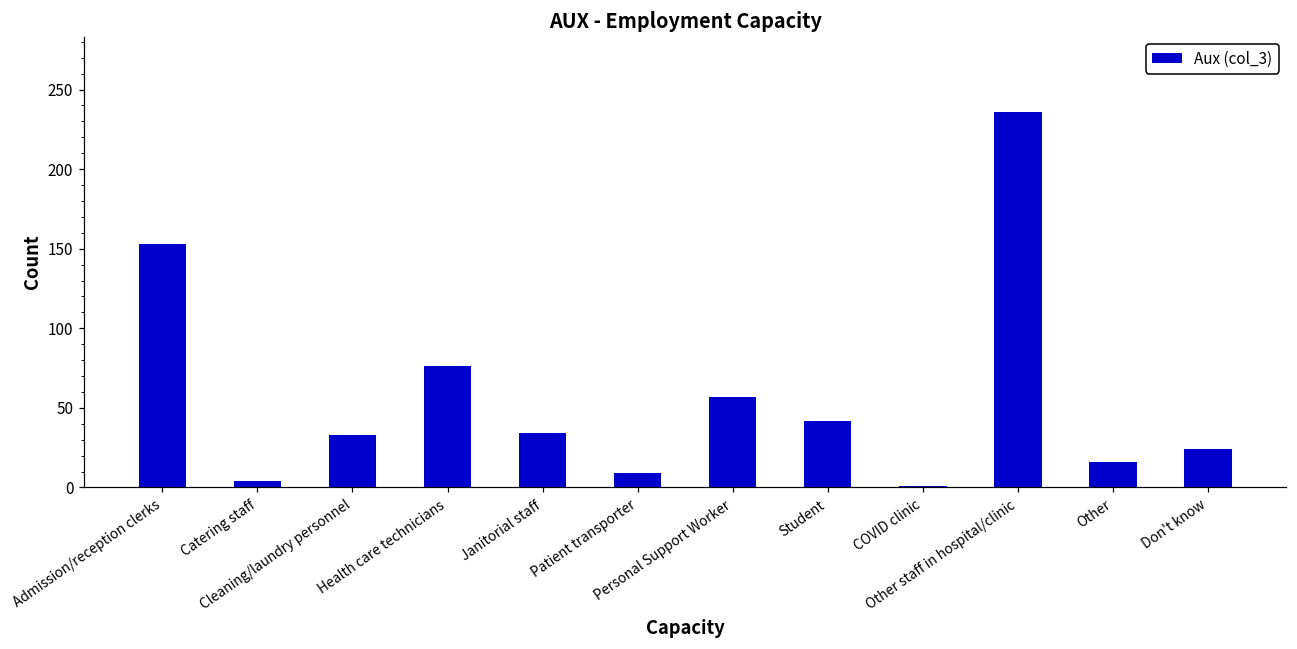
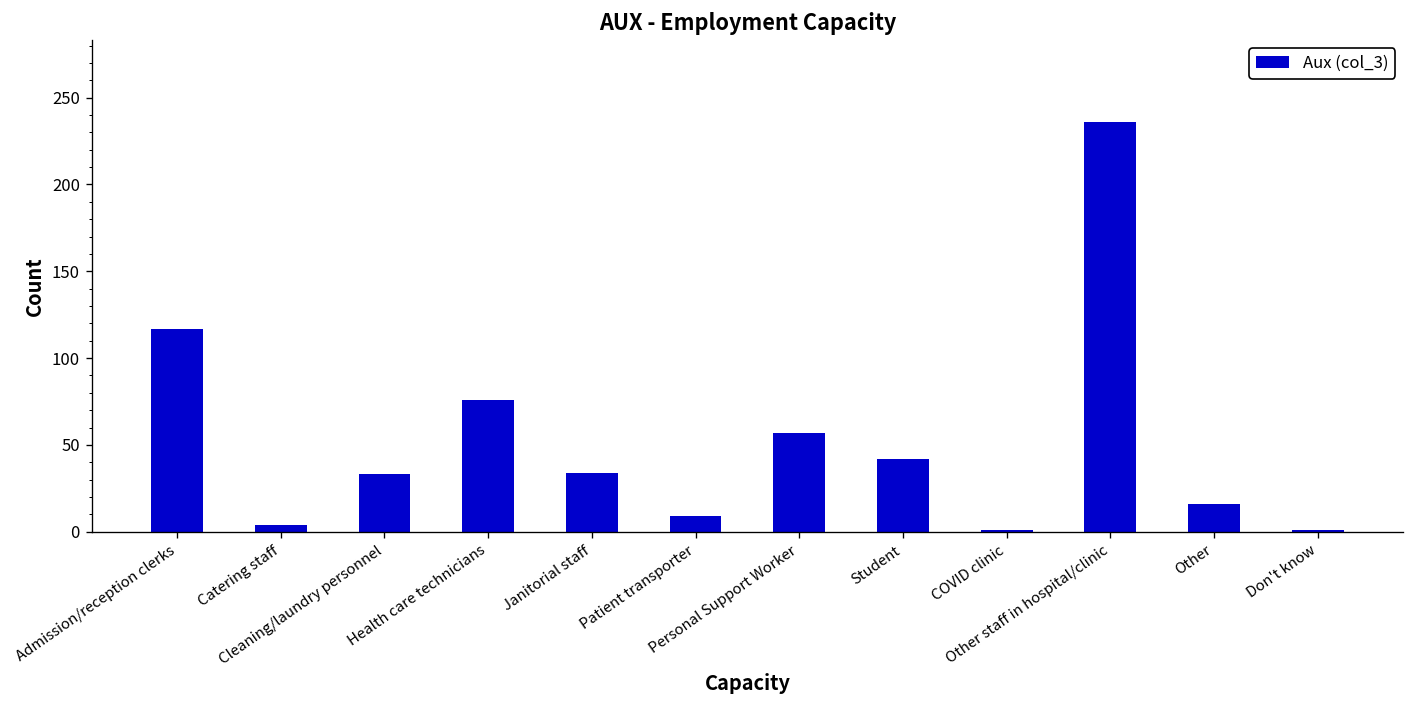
  {
-   "Admission/reception clerks": 153,
+   "Admission/reception clerks": 117,
    "Catering staff": 4,
    "Cleaning/laundry personnel": 33,
    "Health care technicians": 76,
    "Janitorial staff": 34,
    "Patient transporter": 9,
    "Personal Support Worker": 57,
    "Student": 42,
    "Other staff in hospital/clinic": 236,
    "Other": 16,
-   "Don't know": 24
+   "Don't know": 1
  }
